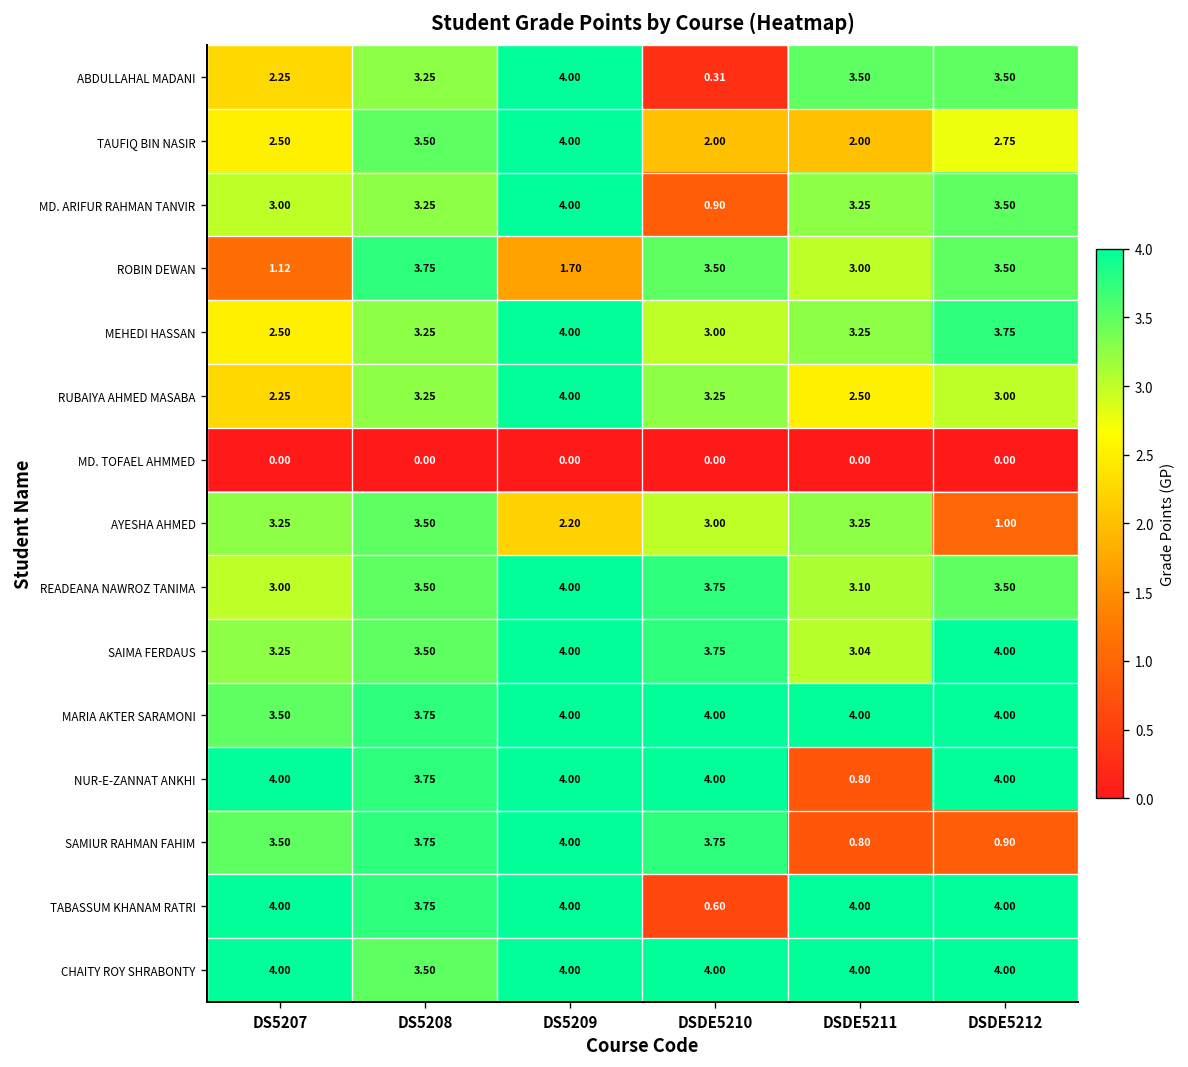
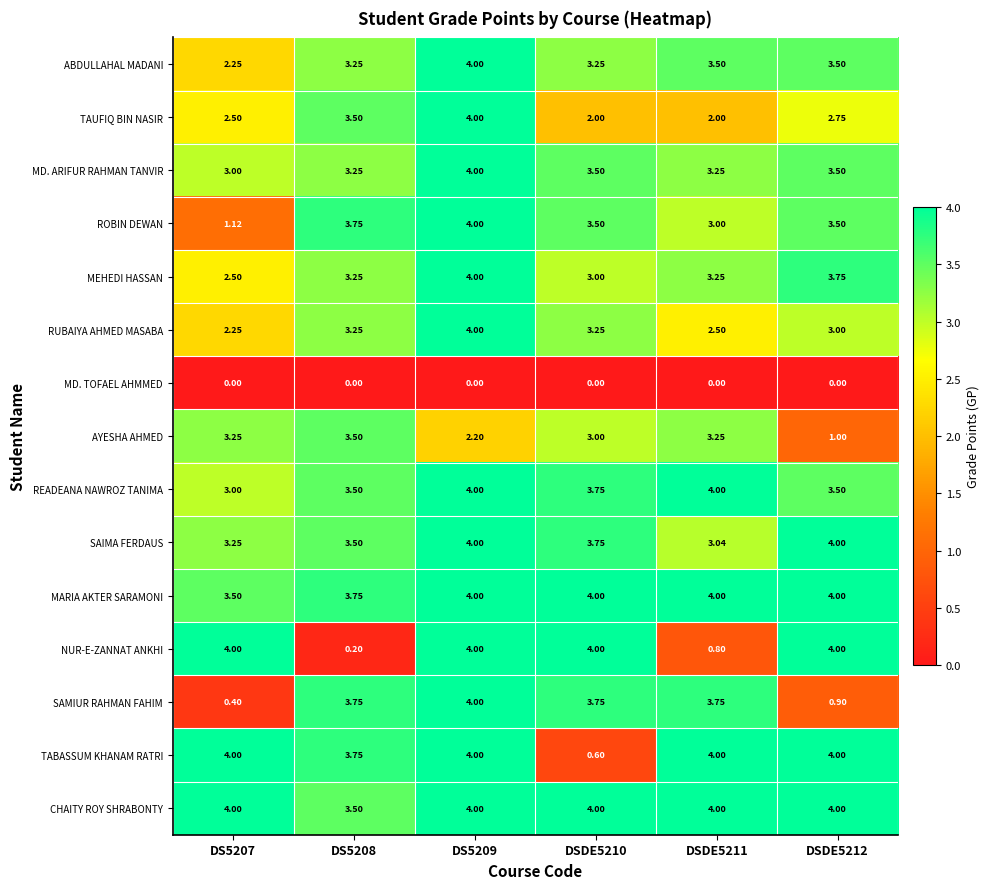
  {
    "ABDULLAHAL MADANI": {
      "DS5207": 2.25,
      "DS5208": 3.25,
      "DS5209": 4.00,
-     "DSDE5210": 0.31,
+     "DSDE5210": 3.25,
      "DSDE5211": 3.50,
      "DSDE5212": 3.50
    },
    "TAUFIQ BIN NASIR": {
      "DS5207": 2.50,
      "DS5208": 3.50,
      "DS5209": 4.00,
      "DSDE5210": 2.00,
      "DSDE5211": 2.00,
      "DSDE5212": 2.75
    },
    "MD. ARIFUR RAHMAN TANVIR": {
      "DS5207": 3.00,
      "DS5208": 3.25,
      "DS5209": 4.00,
-     "DSDE5210": 0.90,
+     "DSDE5210": 3.50,
      "DSDE5211": 3.25,
      "DSDE5212": 3.50
    },
    "ROBIN DEWAN": {
      "DS5207": 1.12,
      "DS5208": 3.75,
-     "DS5209": 1.70,
+     "DS5209": 4.00,
      "DSDE5210": 3.50,
      "DSDE5211": 3.00,
      "DSDE5212": 3.50
    },
    "MEHEDI HASSAN": {
      "DS5207": 2.50,
      "DS5208": 3.25,
      "DS5209": 4.00,
      "DSDE5210": 3.00,
      "DSDE5211": 3.25,
      "DSDE5212": 3.75
    },
    "RUBAIYA AHMED MASABA": {
      "DS5207": 2.25,
      "DS5208": 3.25,
      "DS5209": 4.00,
      "DSDE5210": 3.25,
      "DSDE5211": 2.50,
      "DSDE5212": 3.00
    },
    "MD. TOFAEL AHMMED": {
      "DS5207": 0.00,
      "DS5208": 0.00,
      "DS5209": 0.00,
      "DSDE5210": 0.00,
      "DSDE5211": 0.00,
      "DSDE5212": 0.00
    },
    "AYESHA AHMED": {
      "DS5207": 3.25,
      "DS5208": 3.50,
      "DS5209": 2.20,
      "DSDE5210": 3.00,
      "DSDE5211": 3.25,
      "DSDE5212": 1.00
    },
    "READEANA NAWROZ TANIMA": {
      "DS5207": 3.00,
      "DS5208": 3.50,
      "DS5209": 4.00,
      "DSDE5210": 3.75,
-     "DSDE5211": 3.10,
+     "DSDE5211": 4.00,
      "DSDE5212": 3.50
    },
    "SAIMA FERDAUS": {
      "DS5207": 3.25,
      "DS5208": 3.50,
      "DS5209": 4.00,
      "DSDE5210": 3.75,
      "DSDE5211": 3.04,
      "DSDE5212": 4.00
    },
    "MARIA AKTER SARAMONI": {
      "DS5207": 3.50,
      "DS5208": 3.75,
      "DS5209": 4.00,
      "DSDE5210": 4.00,
      "DSDE5211": 4.00,
      "DSDE5212": 4.00
    },
    "NUR-E-ZANNAT ANKHI": {
      "DS5207": 4.00,
-     "DS5208": 3.75,
+     "DS5208": 0.20,
      "DS5209": 4.00,
      "DSDE5210": 4.00,
      "DSDE5211": 0.80,
      "DSDE5212": 4.00
    },
    "SAMIUR RAHMAN FAHIM": {
-     "DS5207": 3.50,
+     "DS5207": 0.40,
      "DS5208": 3.75,
      "DS5209": 4.00,
      "DSDE5210": 3.75,
-     "DSDE5211": 0.80,
+     "DSDE5211": 3.75,
      "DSDE5212": 0.90
    },
    "TABASSUM KHANAM RATRI": {
      "DS5207": 4.00,
      "DS5208": 3.75,
      "DS5209": 4.00,
      "DSDE5210": 0.60,
      "DSDE5211": 4.00,
      "DSDE5212": 4.00
    },
    "CHAITY ROY SHRABONTY": {
      "DS5207": 4.00,
      "DS5208": 3.50,
      "DS5209": 4.00,
      "DSDE5210": 4.00,
      "DSDE5211": 4.00,
      "DSDE5212": 4.00
    }
  }
